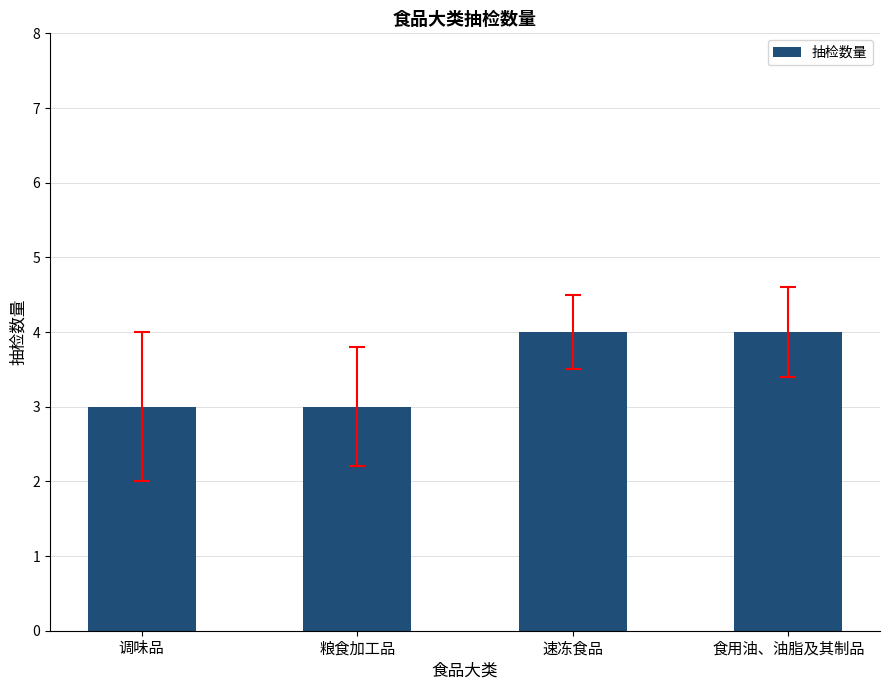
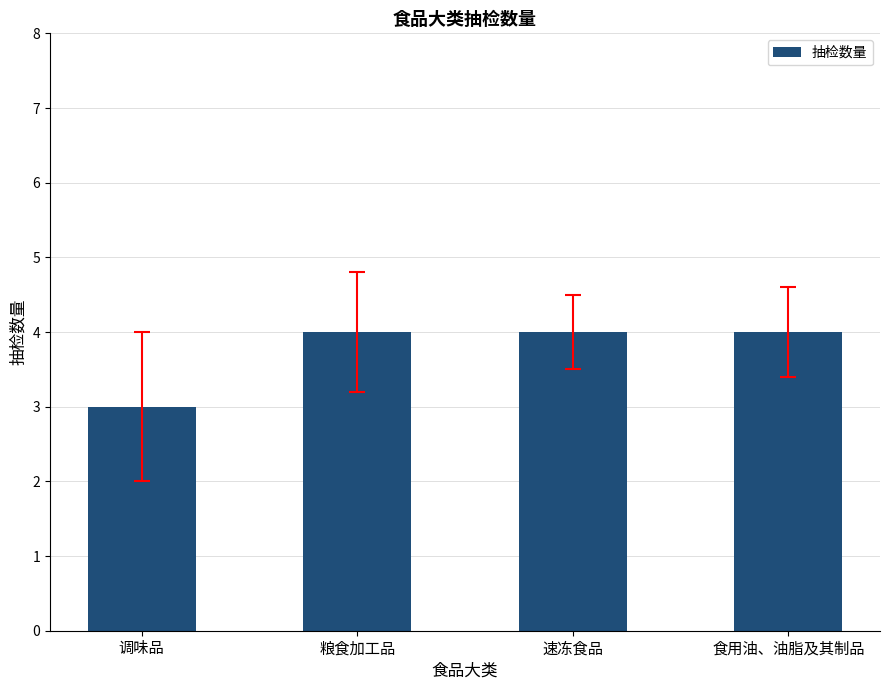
  {
    "抽检数量": {
      "调味品": 3,
-     "粮食加工品": 3,
+     "粮食加工品": 4,
      "速冻食品": 4,
      "食用油、油脂及其制品": 4
    }
  }
